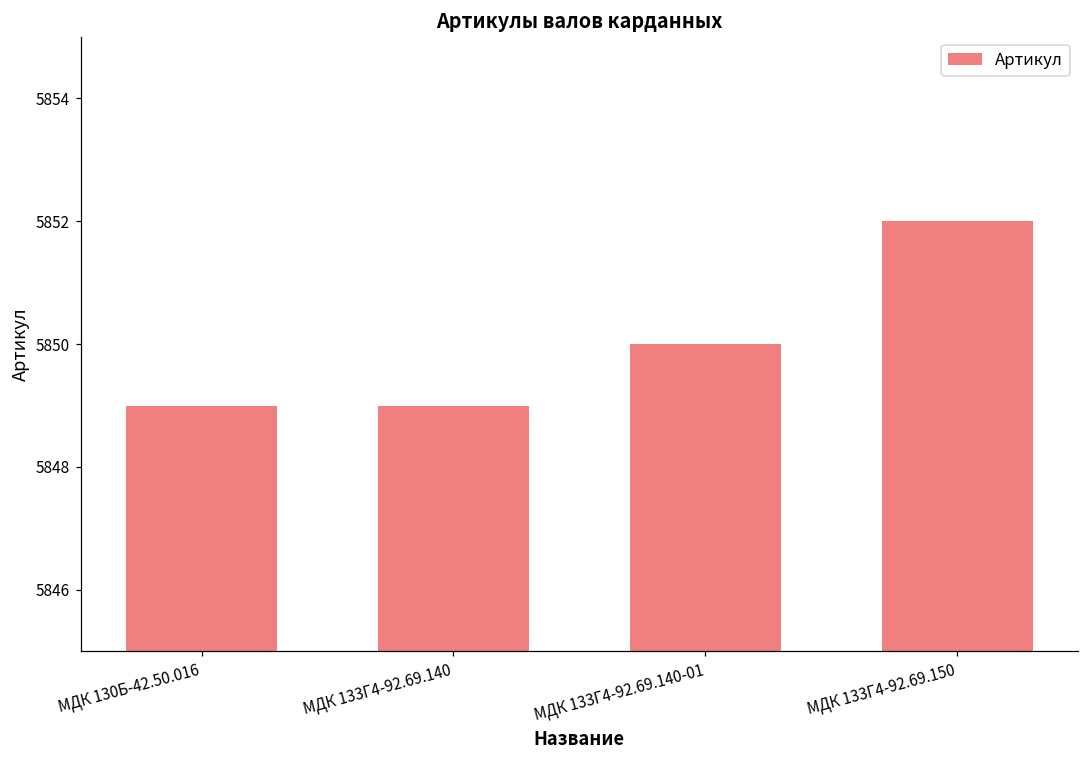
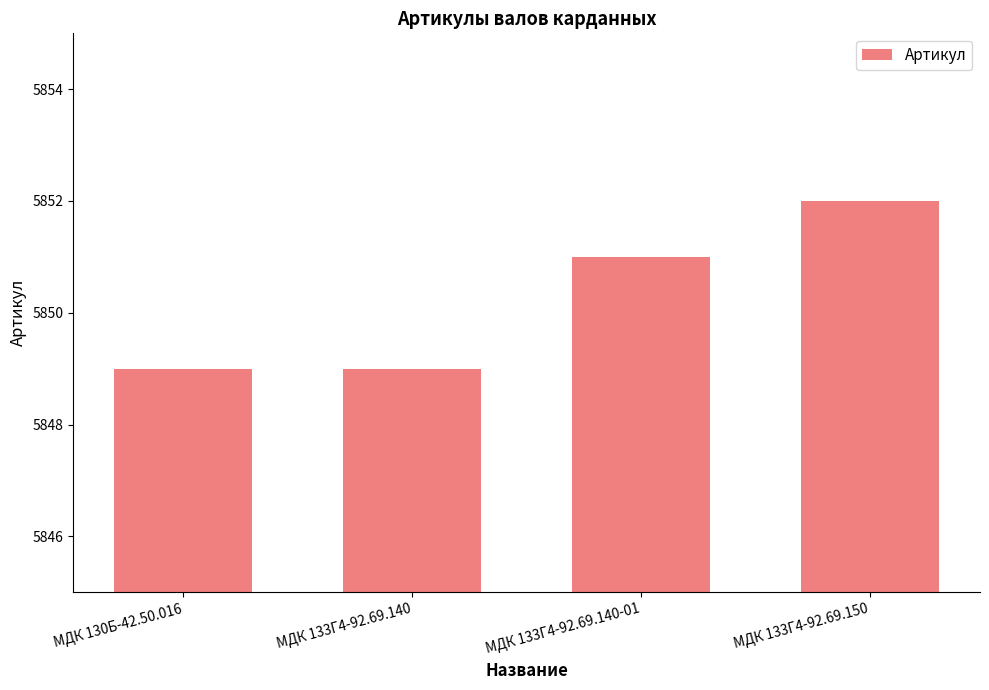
  {
    "МДК 130Б-42.50.016": 5849,
    "МДК 133Г4-92.69.140": 5849,
-   "МДК 133Г4-92.69.140-01": 5850,
+   "МДК 133Г4-92.69.140-01": 5851,
    "МДК 133Г4-92.69.150": 5852
  }
